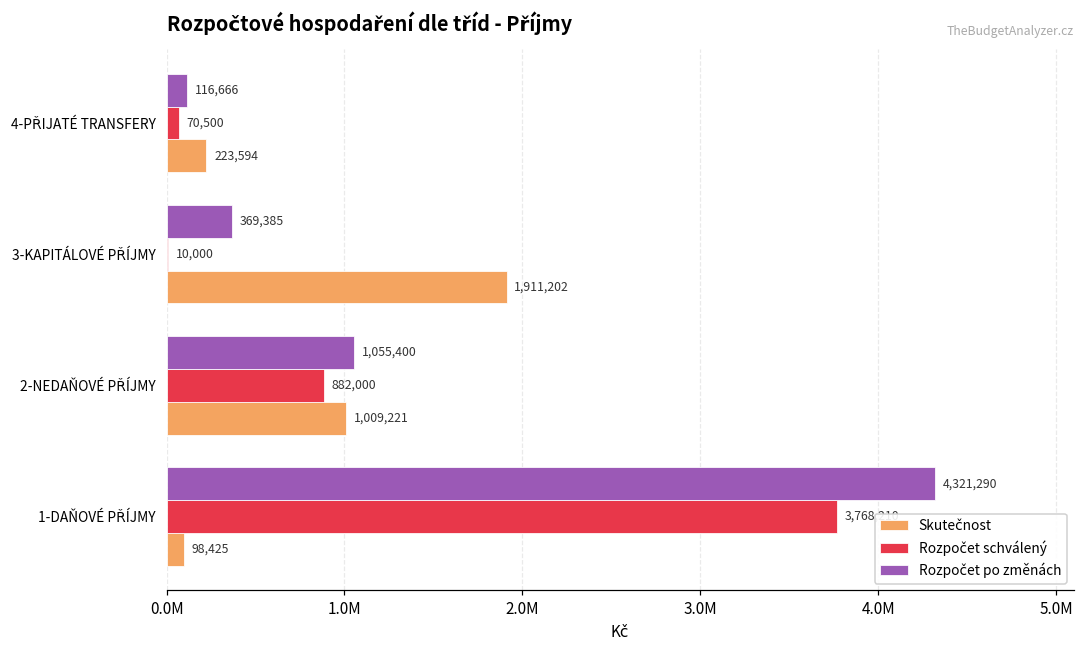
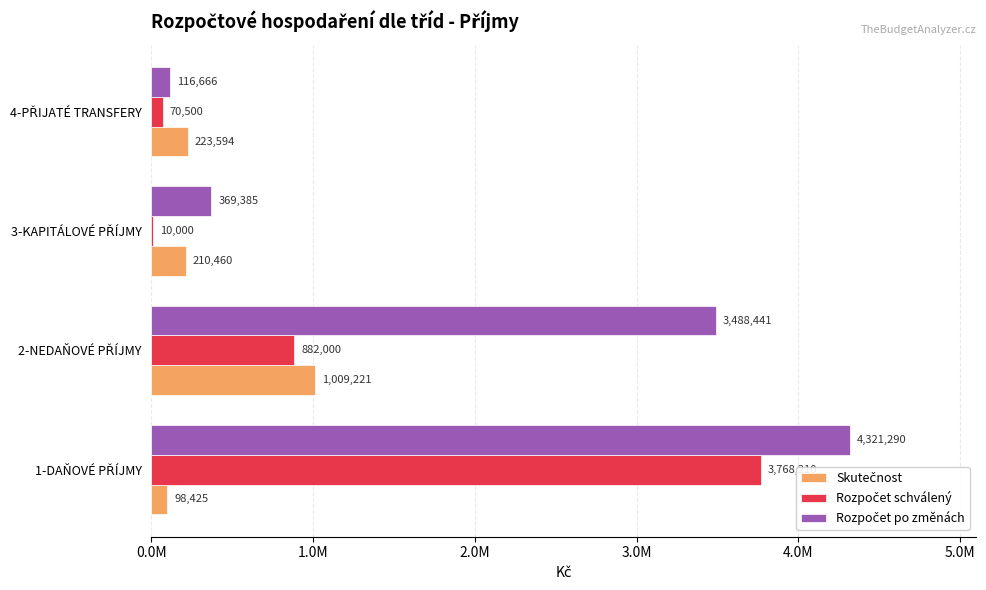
  {
    "Skutečnost": {
      "4-PŘIJATÉ TRANSFERY": "223,594",
-     "3-KAPITÁLOVÉ PŘÍJMY": "1,911,202",
+     "3-KAPITÁLOVÉ PŘÍJMY": "210,460",
      "2-NEDAŇOVÉ PŘÍJMY": "1,009,221",
      "1-DAŇOVÉ PŘÍJMY": "98,425"
    },
    "Rozpočet schválený": {
      "4-PŘIJATÉ TRANSFERY": "70,500",
      "3-KAPITÁLOVÉ PŘÍJMY": "10,000",
      "2-NEDAŇOVÉ PŘÍJMY": "882,000"
    },
    "Rozpočet po změnách": {
      "4-PŘIJATÉ TRANSFERY": "116,666",
      "3-KAPITÁLOVÉ PŘÍJMY": "369,385",
-     "2-NEDAŇOVÉ PŘÍJMY": "1,055,400",
+     "2-NEDAŇOVÉ PŘÍJMY": "3,488,441",
      "1-DAŇOVÉ PŘÍJMY": "4,321,290"
    }
  }
